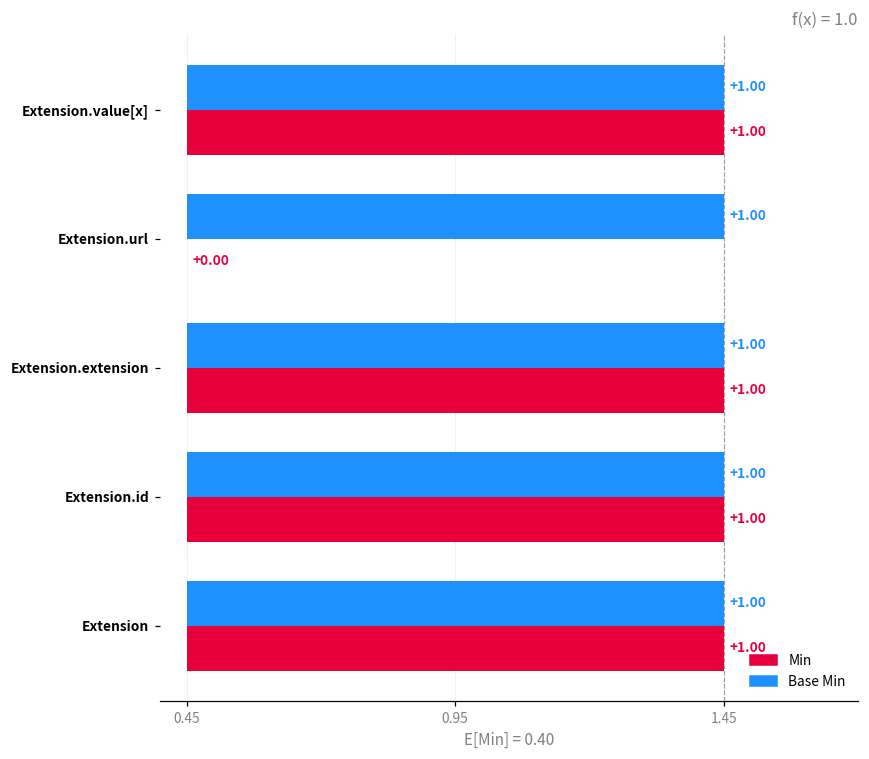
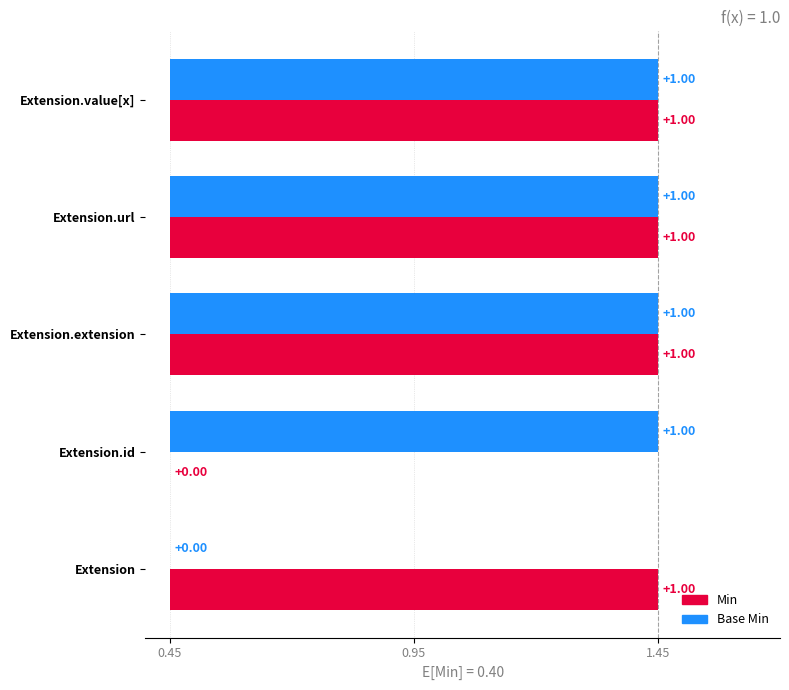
  {
    "Base Min": {
      "Extension.value[x]": "+1.00",
      "Extension.url": "+1.00",
      "Extension.extension": "+1.00",
      "Extension.id": "+1.00",
-     "Extension": "+1.00"
+     "Extension": "+0.00"
    },
    "Min": {
      "Extension.value[x]": "+1.00",
-     "Extension.url": "+0.00",
+     "Extension.url": "+1.00",
      "Extension.extension": "+1.00",
-     "Extension.id": "+1.00",
+     "Extension.id": "+0.00",
      "Extension": "+1.00"
    }
  }
